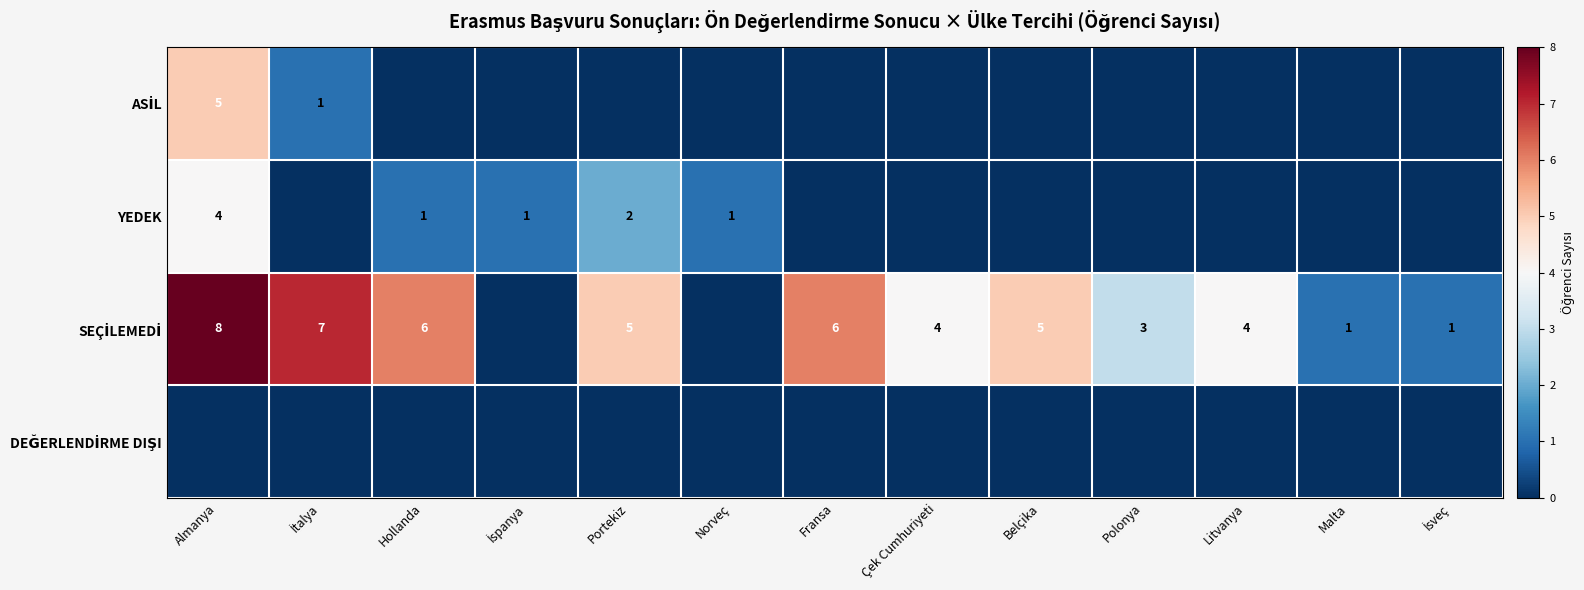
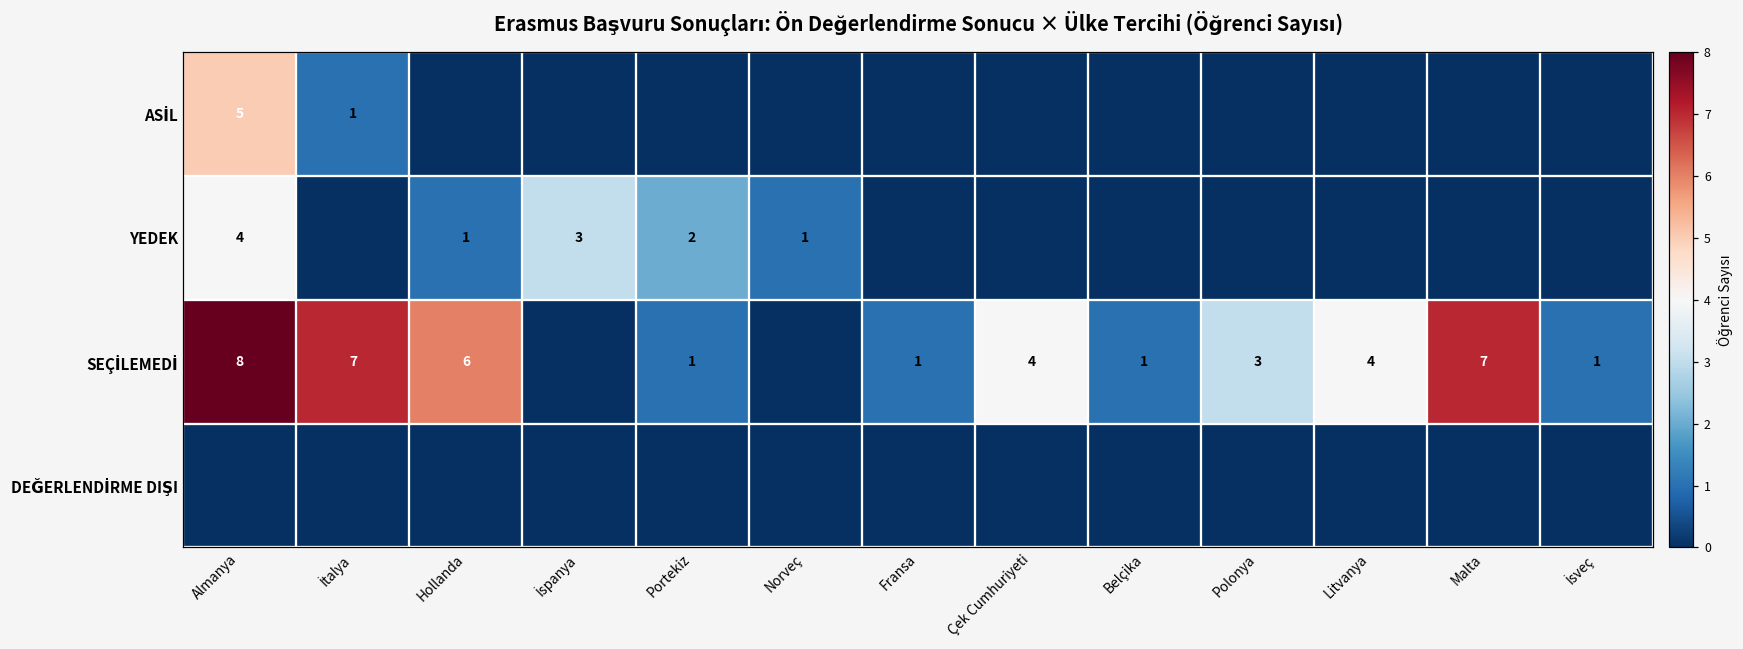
  {
    "ASİL": {
      "Almanya": 5,
      "İtalya": 1
    },
    "YEDEK": {
      "Almanya": 4,
      "Hollanda": 1,
-     "İspanya": 1,
+     "İspanya": 3,
      "Portekiz": 2,
      "Norveç": 1
    },
    "SEÇİLEMEDİ": {
      "Almanya": 8,
      "İtalya": 7,
      "Hollanda": 6,
-     "Portekiz": 5,
-     "Fransa": 6,
+     "Portekiz": 1,
+     "Fransa": 1,
      "Çek Cumhuriyeti": 4,
-     "Belçika": 5,
+     "Belçika": 1,
      "Polonya": 3,
      "Litvanya": 4,
-     "Malta": 1,
+     "Malta": 7,
      "İsveç": 1
    }
  }
